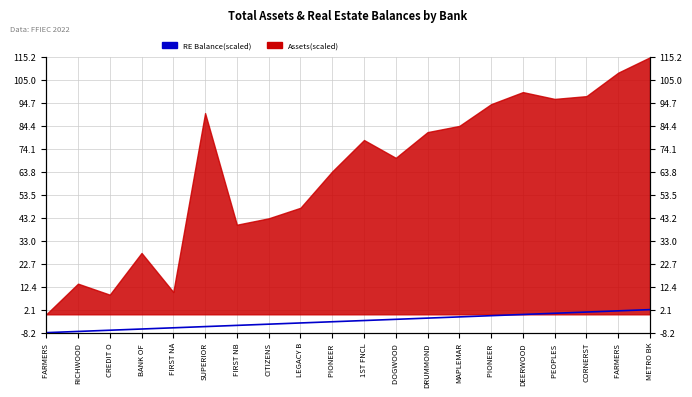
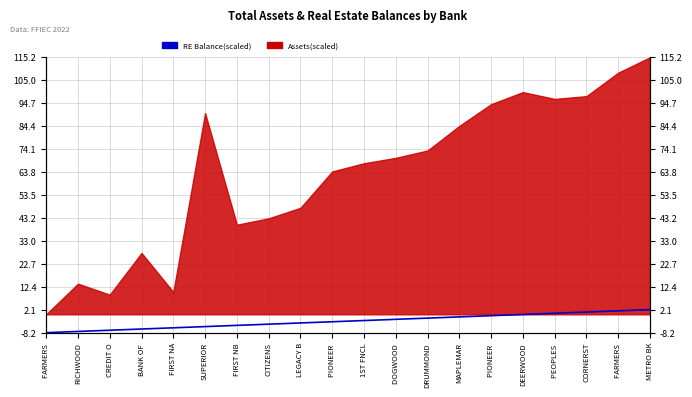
  {
    "Assets(scaled)": {
      "RICHWOOD": 14,
      "CREDIT O": 9,
      "BANK OF": 27,
      "FIRST NA": 10,
      "SUPERIOR": 90,
      "FIRST NB": 40,
      "CITIZENS": 43,
      "LEGACY B": 48,
-     "1ST FNCL": 78,
+     "1ST FNCL": 68,
      "DOGWOOD": 70,
-     "DRUMMOND": 82,
+     "DRUMMOND": 73,
      "MAPLEMAR": 84,
      "DEERWOOD": 99,
      "PEOPLES": 96,
      "CORNERST": 98,
      "METRO BK": 115
    },
    "RE Balance(scaled)": {
      "RICHWOOD": -8,
      "CREDIT O": -7,
      "BANK OF": -7,
      "FIRST NA": -6,
      "SUPERIOR": -5,
      "FIRST NB": -5,
      "CITIZENS": -4,
      "LEGACY B": -4,
      "1ST FNCL": -3,
      "DOGWOOD": -2,
      "DRUMMOND": -2,
      "MAPLEMAR": -1,
      "DEERWOOD": 0,
      "PEOPLES": 0,
      "CORNERST": 1,
      "METRO BK": 2
    }
  }
